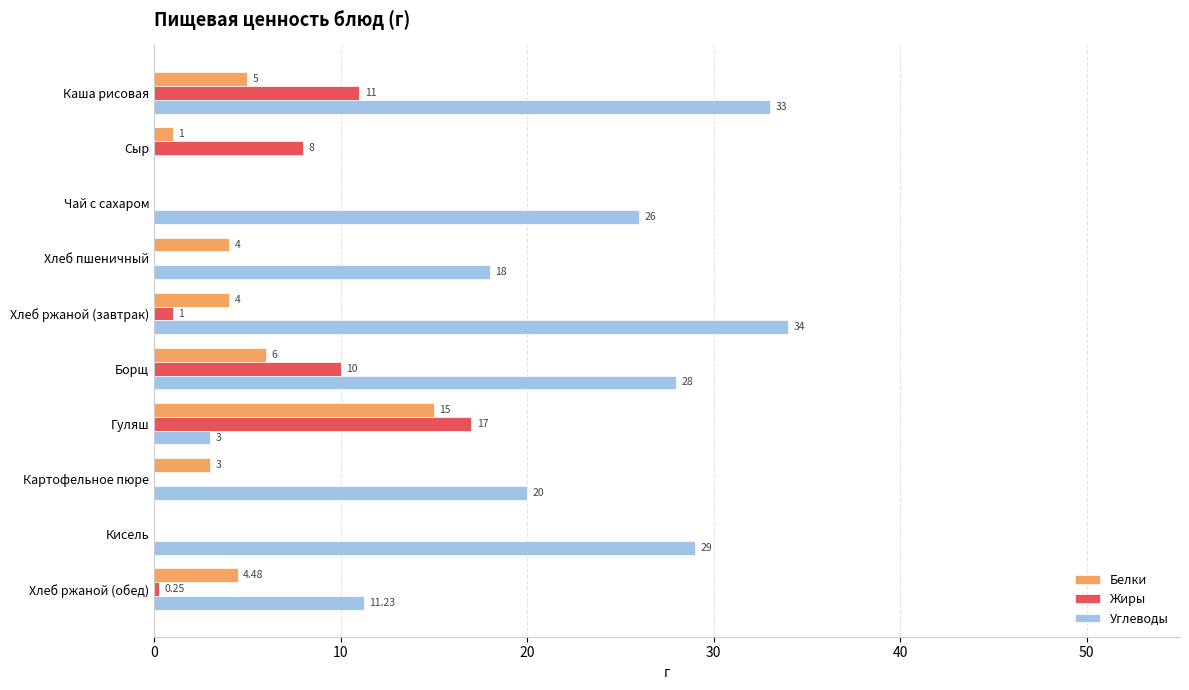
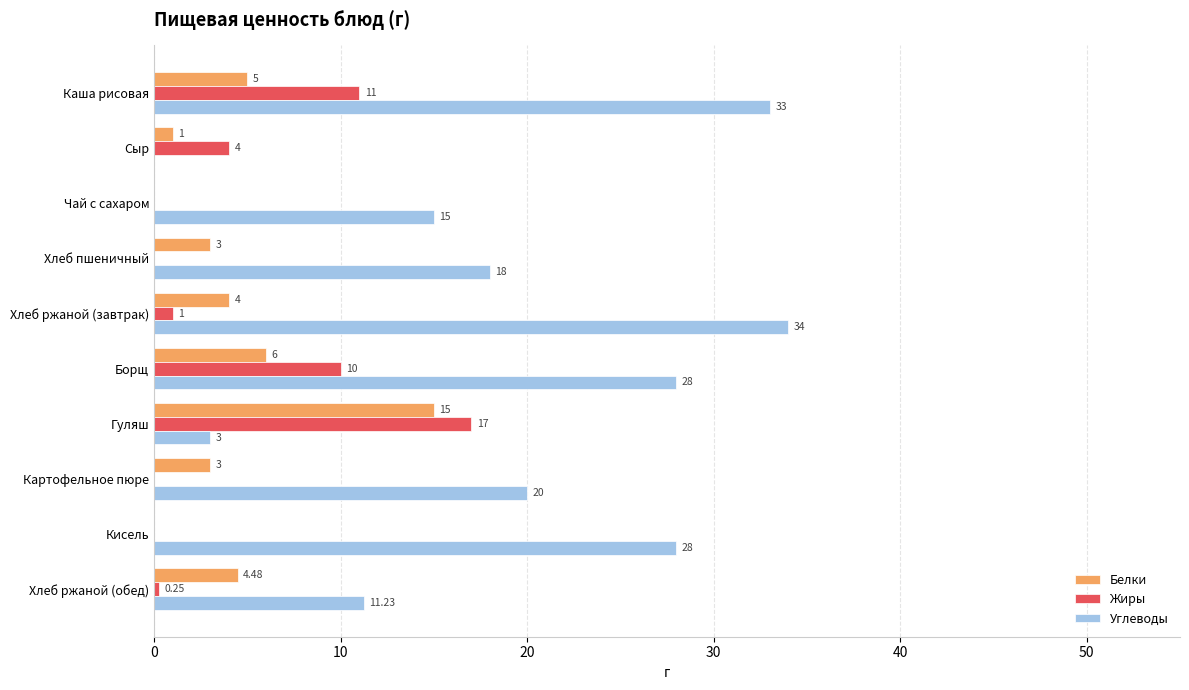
  {
    "Белки": {
      "Каша рисовая": 5,
      "Сыр": 1,
-     "Хлеб пшеничный": 4,
+     "Хлеб пшеничный": 3,
      "Хлеб ржаной (завтрак)": 4,
      "Борщ": 6,
      "Гуляш": 15,
      "Картофельное пюре": 3,
      "Хлеб ржаной (обед)": 4.48
    },
    "Жиры": {
      "Каша рисовая": 11,
-     "Сыр": 8,
+     "Сыр": 4,
      "Хлеб ржаной (завтрак)": 1,
      "Борщ": 10,
      "Гуляш": 17,
      "Хлеб ржаной (обед)": 0.25
    },
    "Углеводы": {
      "Каша рисовая": 33,
-     "Чай с сахаром": 26,
+     "Чай с сахаром": 15,
      "Хлеб пшеничный": 18,
      "Хлеб ржаной (завтрак)": 34,
      "Борщ": 28,
      "Гуляш": 3,
      "Картофельное пюре": 20,
-     "Кисель": 29,
+     "Кисель": 28,
      "Хлеб ржаной (обед)": 11.23
    }
  }
